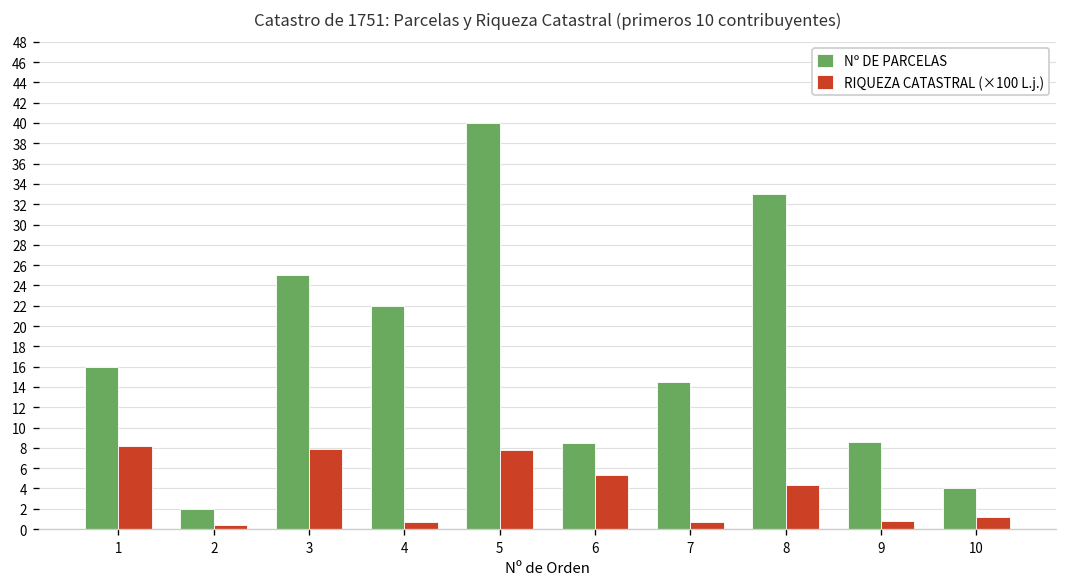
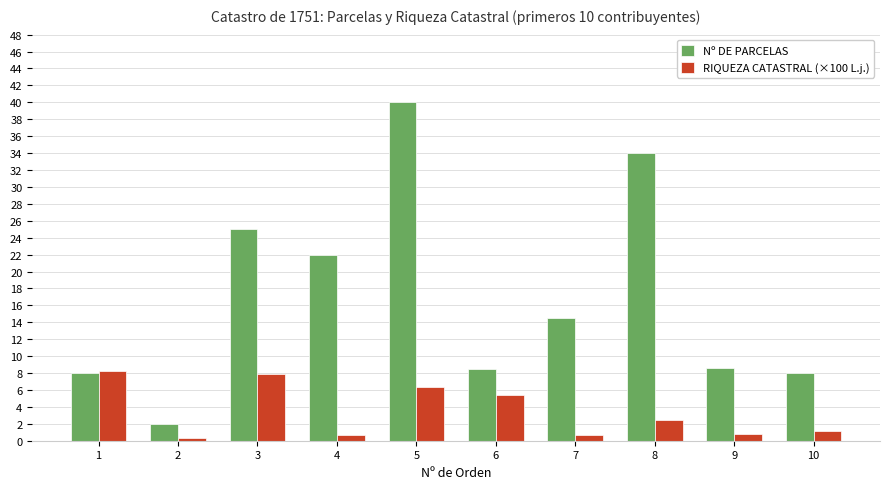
  {
    "Nº DE PARCELAS": {
-     "1": 16,
+     "1": 8,
      "2": 2,
      "3": 25,
      "4": 22,
      "5": 40,
      "6": 9,
      "7": 15,
-     "8": 33,
+     "8": 34,
      "9": 9,
-     "10": 4
+     "10": 8
    },
    "RIQUEZA CATASTRAL (×100 L.j.)": {
      "1": 8,
      "2": 0,
      "3": 8,
      "4": 1,
-     "5": 8,
+     "5": 6,
      "6": 5,
      "7": 1,
-     "8": 4,
+     "8": 2,
      "9": 1,
      "10": 1
    }
  }
